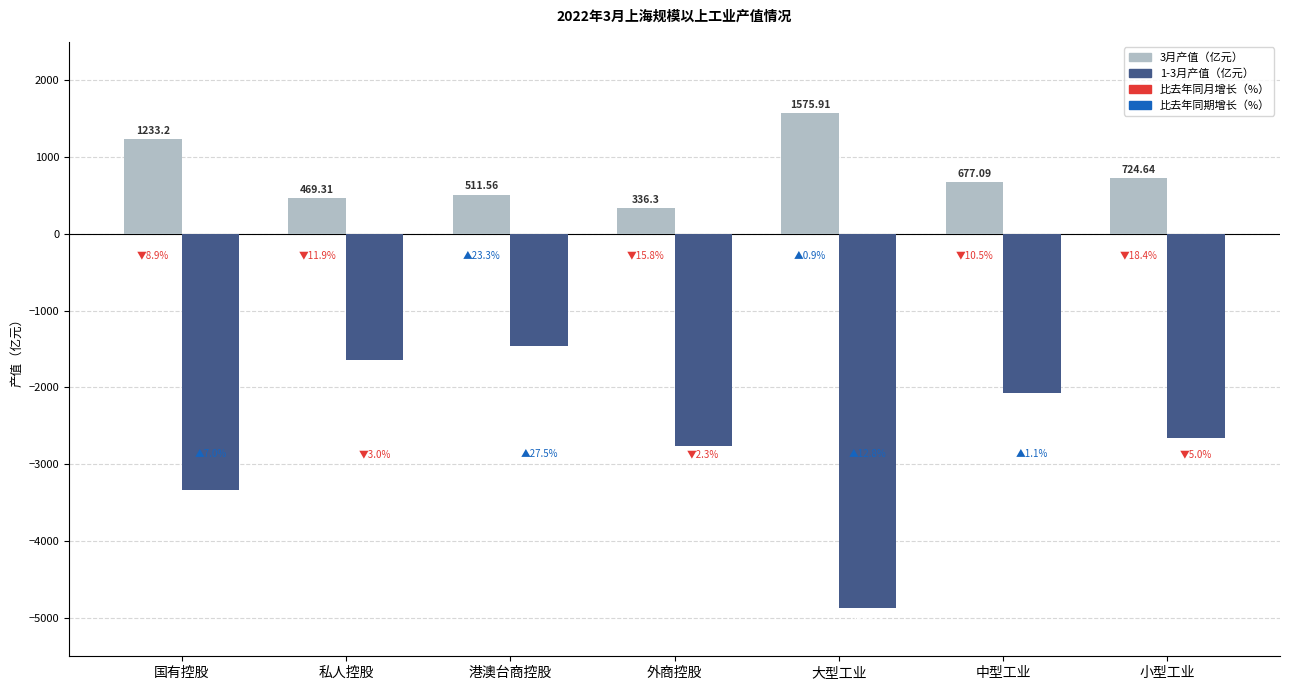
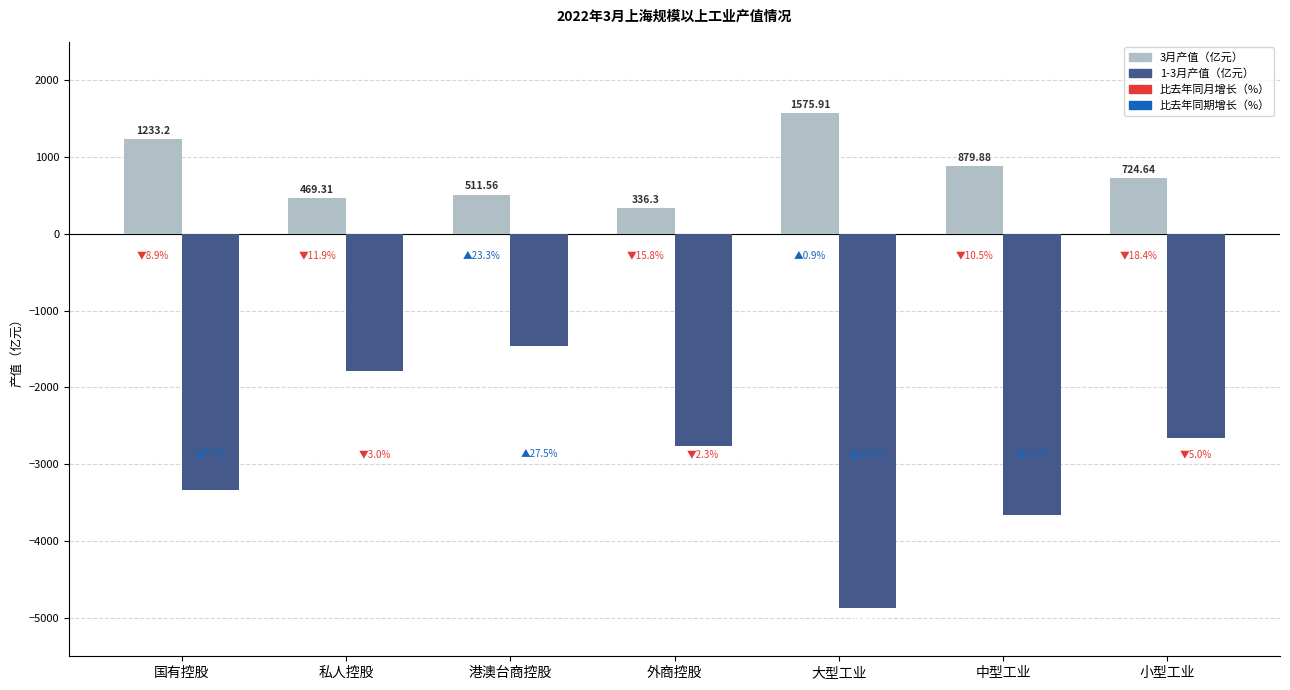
  {
    "3月产值（亿元）": {
      "国有控股": 1233.2,
      "私人控股": 469.31,
      "港澳台商控股": 511.56,
      "外商控股": 336.3,
      "大型工业": 1575.91,
-     "中型工业": 677.09,
+     "中型工业": 879.88,
      "小型工业": 724.64
    },
    "1-3月产值（亿元）": {
-     "私人控股": -1600,
+     "私人控股": -1800,
      "港澳台商控股": -1500,
-     "中型工业": -2100
+     "中型工业": -3700
    }
  }
